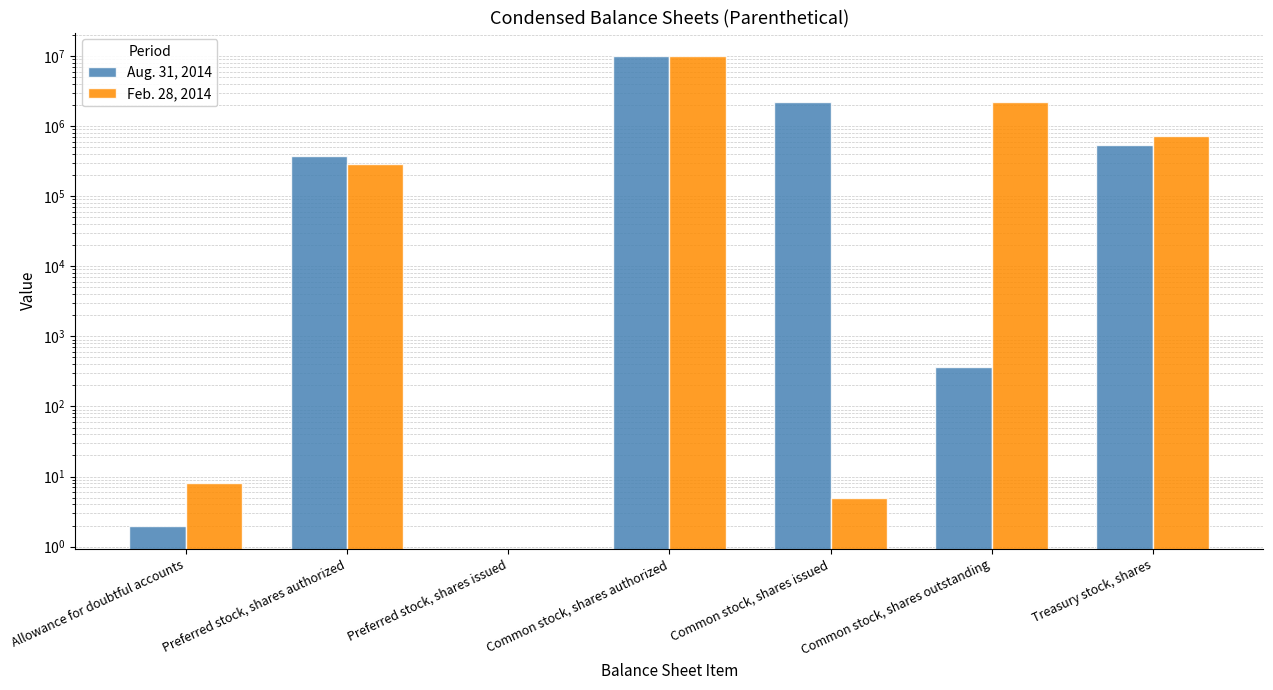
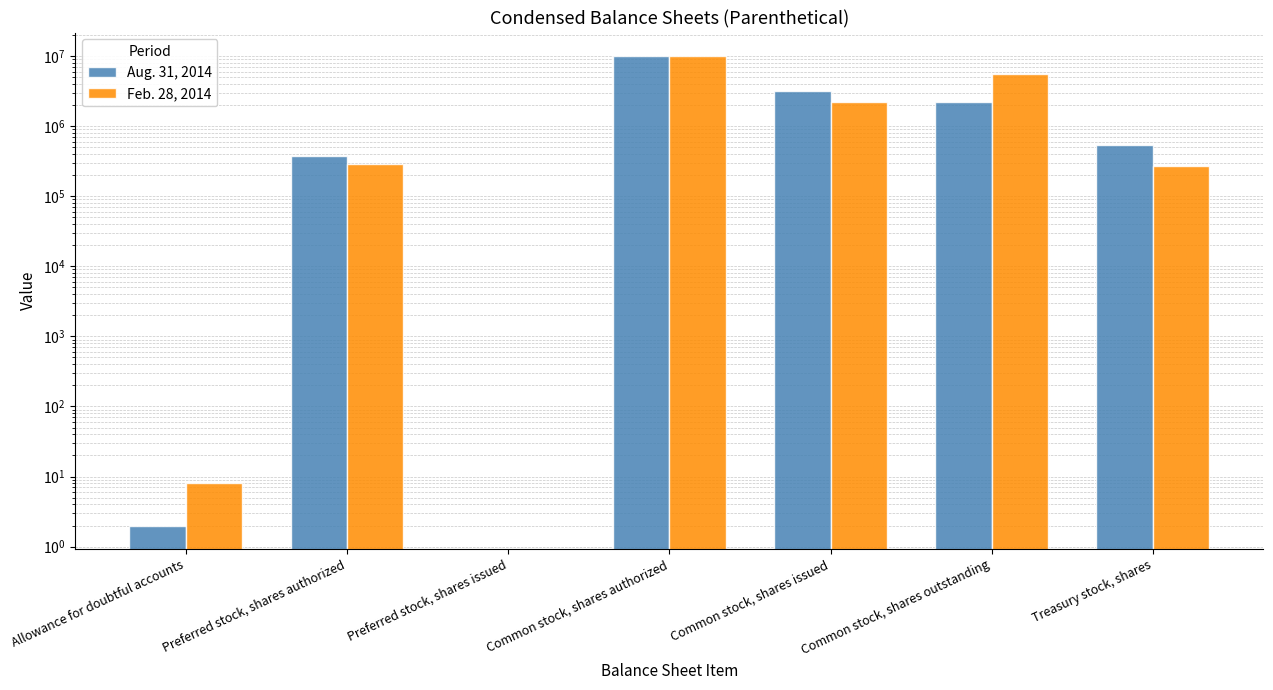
  {
    "Aug. 31, 2014": {
      "Allowance for doubtful accounts": 2,
      "Preferred stock, shares authorized": 400000,
      "Common stock, shares authorized": 10000000,
-     "Common stock, shares issued": 2200000,
-     "Common stock, shares outstanding": 400,
+     "Common stock, shares issued": 3000000,
+     "Common stock, shares outstanding": 2200000,
      "Treasury stock, shares": 500000
    },
    "Feb. 28, 2014": {
      "Allowance for doubtful accounts": 8,
      "Preferred stock, shares authorized": 290000,
      "Common stock, shares authorized": 10000000,
-     "Common stock, shares issued": 5,
-     "Common stock, shares outstanding": 2200000,
-     "Treasury stock, shares": 700000
+     "Common stock, shares issued": 2200000,
+     "Common stock, shares outstanding": 6000000,
+     "Treasury stock, shares": 270000
    }
  }
